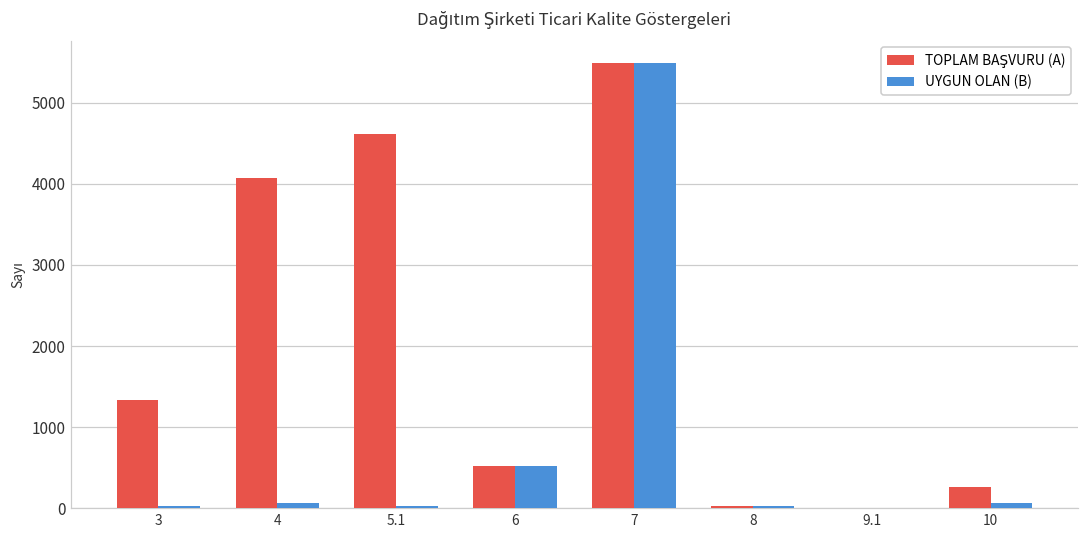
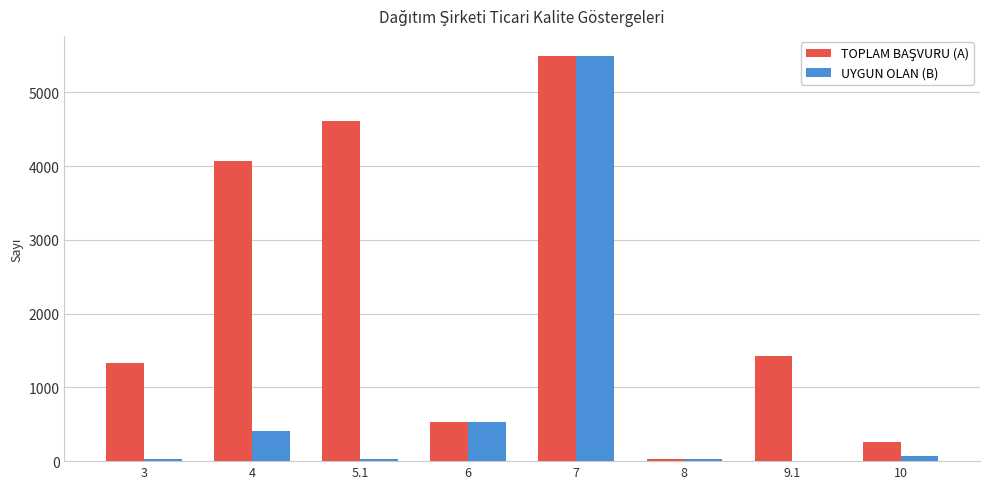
  {
    "TOPLAM BAŞVURU (A)": {
      "3": 1300,
      "4": 4100,
      "5.1": 4600,
      "6": 500,
      "7": 5500,
-     "9.1": 0,
+     "9.1": 1400,
      "10": 300
    },
    "UYGUN OLAN (B)": {
      "3": 0,
-     "4": 100,
+     "4": 400,
      "6": 500,
      "7": 5500,
      "10": 100
    }
  }
